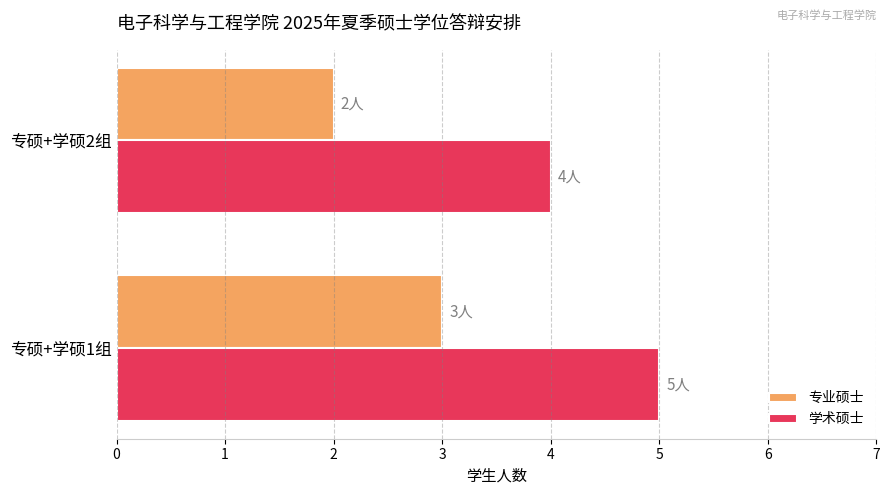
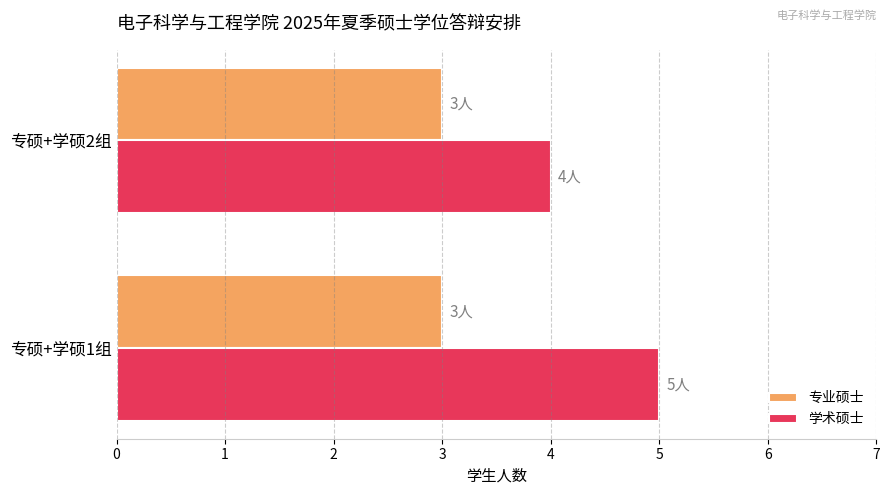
  {
    "专业硕士": {
-     "专硕+学硕2组": "2人",
+     "专硕+学硕2组": "3人",
      "专硕+学硕1组": "3人"
    },
    "学术硕士": {
      "专硕+学硕2组": "4人",
      "专硕+学硕1组": "5人"
    }
  }
